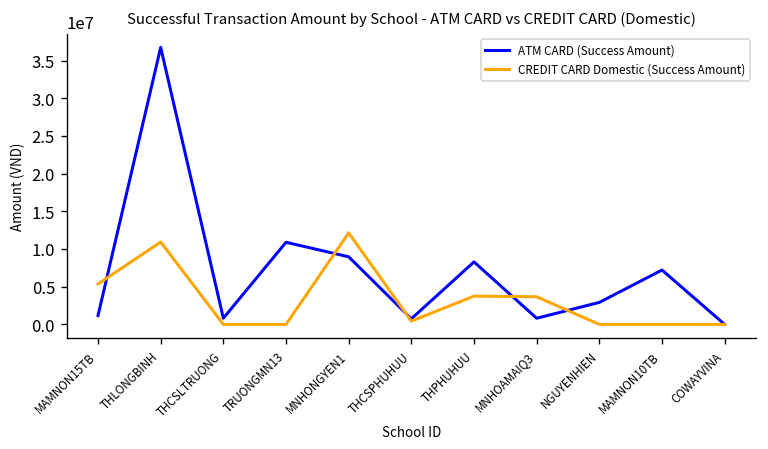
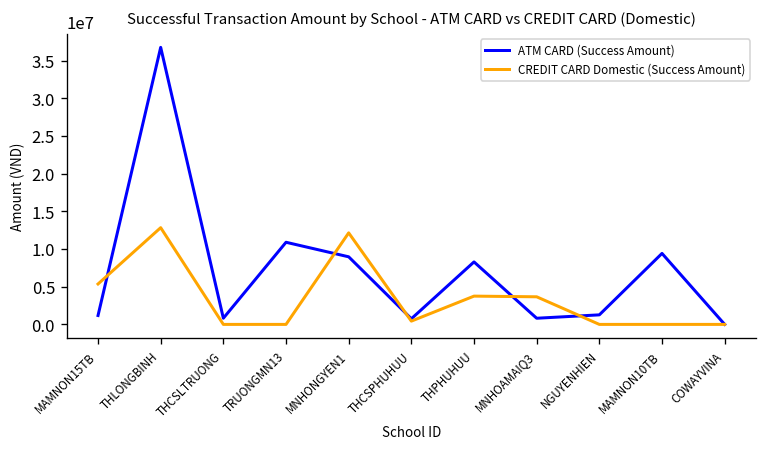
  {
    "ATM CARD (Success Amount)": {
      "MAMNON15TB": 1000000,
      "THLONGBINH": 37000000,
      "THCSLTRUONG": 1000000,
      "TRUONGMN13": 11000000,
      "MNHONGYEN1": 9000000,
      "THPHUHUU": 8000000,
      "MNHOAMAIQ3": 1000000,
-     "NGUYENHIEN": 3000000,
-     "MAMNON10TB": 7000000
+     "NGUYENHIEN": 1000000,
+     "MAMNON10TB": 9000000
    },
    "CREDIT CARD Domestic (Success Amount)": {
      "MAMNON15TB": 5000000,
-     "THLONGBINH": 11000000,
+     "THLONGBINH": 13000000,
      "THCSLTRUONG": 0,
      "TRUONGMN13": 0,
      "MNHONGYEN1": 12000000,
      "THPHUHUU": 4000000,
      "MNHOAMAIQ3": 4000000,
      "NGUYENHIEN": 0,
      "MAMNON10TB": 0
    }
  }
